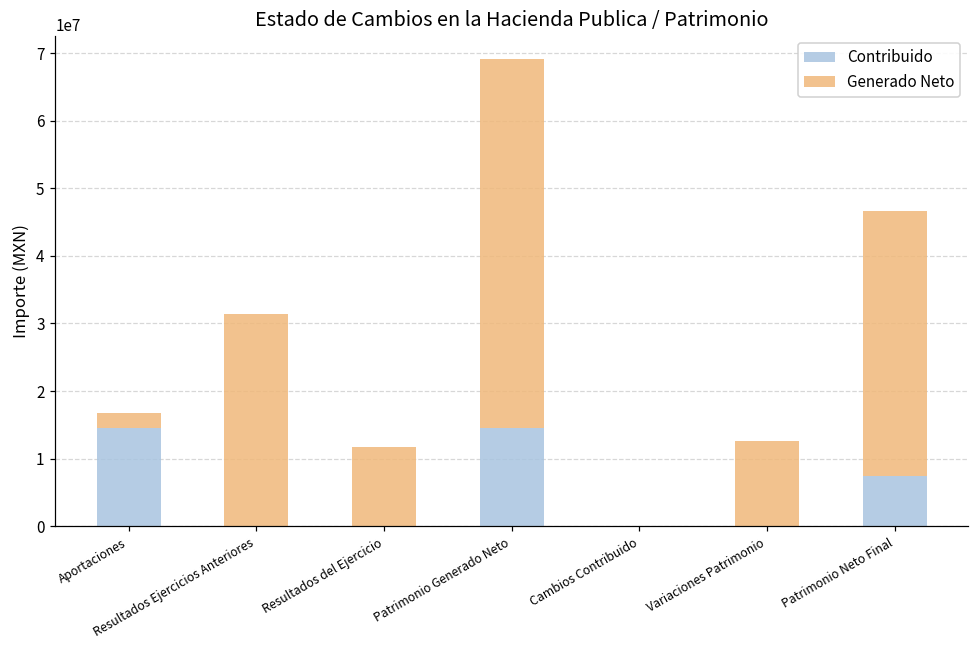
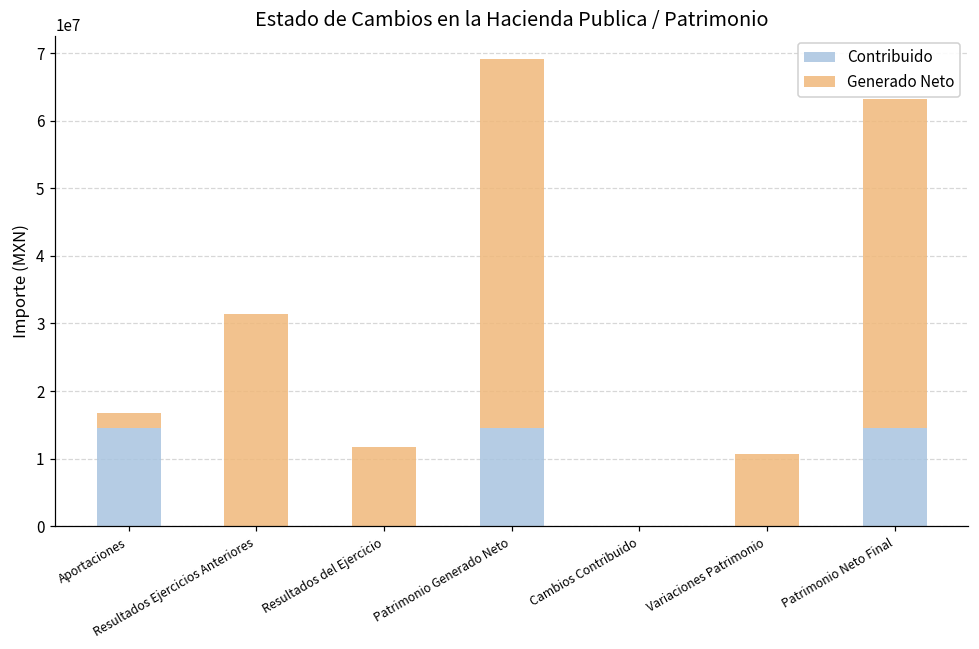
  {
    "Contribuido": {
      "Aportaciones": 15000000,
      "Resultados Ejercicios Anteriores": 0,
      "Resultados del Ejercicio": 0,
      "Patrimonio Generado Neto": 15000000,
      "Cambios Contribuido": 0,
      "Variaciones Patrimonio": 0,
-     "Patrimonio Neto Final": 7000000
+     "Patrimonio Neto Final": 15000000
    },
    "Generado Neto": {
      "Aportaciones": 2000000,
      "Resultados Ejercicios Anteriores": 31000000,
      "Resultados del Ejercicio": 12000000,
      "Patrimonio Generado Neto": 55000000,
      "Cambios Contribuido": 0,
-     "Variaciones Patrimonio": 13000000,
-     "Patrimonio Neto Final": 39000000
+     "Variaciones Patrimonio": 11000000,
+     "Patrimonio Neto Final": 49000000
    }
  }
